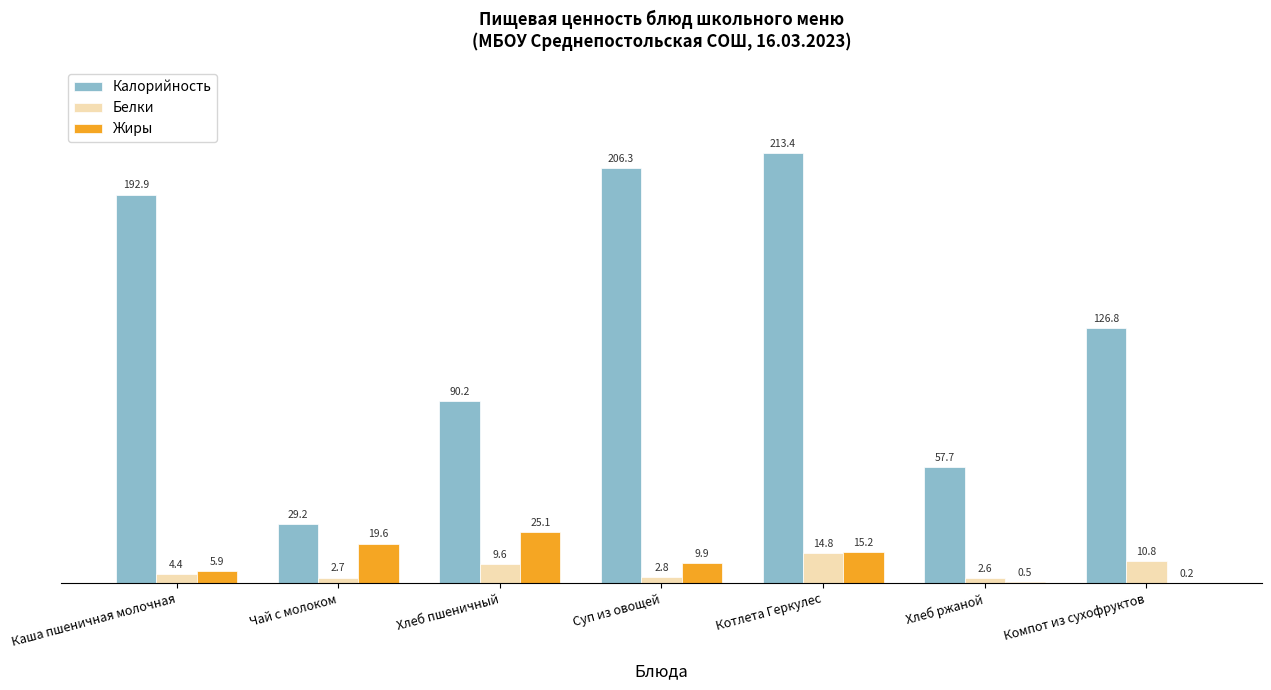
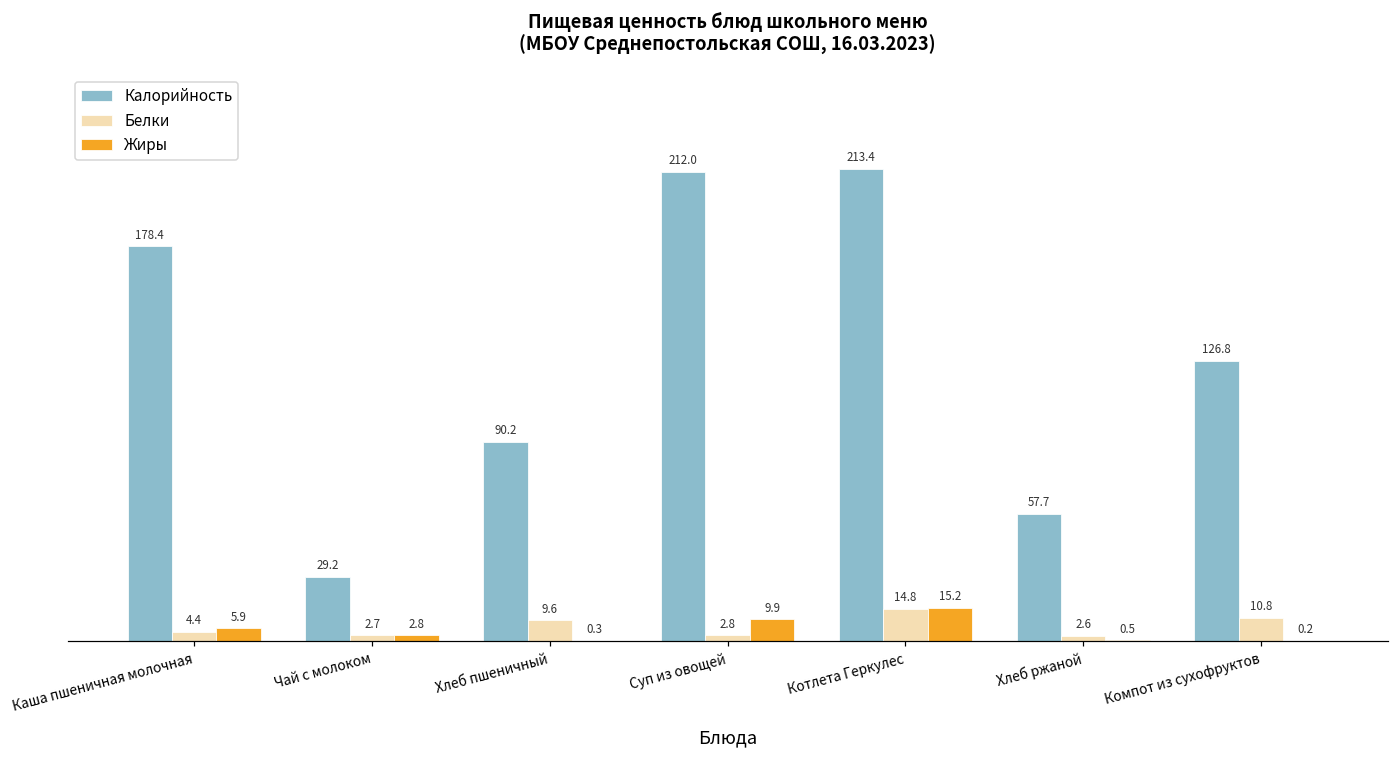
  {
    "Калорийность": {
-     "Каша пшеничная молочная": 192.9,
+     "Каша пшеничная молочная": 178.4,
      "Чай с молоком": 29.2,
      "Хлеб пшеничный": 90.2,
-     "Суп из овощей": 206.3,
+     "Суп из овощей": 212.0,
      "Котлета Геркулес": 213.4,
      "Хлеб ржаной": 57.7,
      "Компот из сухофруктов": 126.8
    },
    "Белки": {
      "Каша пшеничная молочная": 4.4,
      "Чай с молоком": 2.7,
      "Хлеб пшеничный": 9.6,
      "Суп из овощей": 2.8,
      "Котлета Геркулес": 14.8,
      "Хлеб ржаной": 2.6,
      "Компот из сухофруктов": 10.8
    },
    "Жиры": {
      "Каша пшеничная молочная": 5.9,
-     "Чай с молоком": 19.6,
-     "Хлеб пшеничный": 25.1,
+     "Чай с молоком": 2.8,
+     "Хлеб пшеничный": 0.3,
      "Суп из овощей": 9.9,
      "Котлета Геркулес": 15.2,
      "Хлеб ржаной": 0.5,
      "Компот из сухофруктов": 0.2
    }
  }
